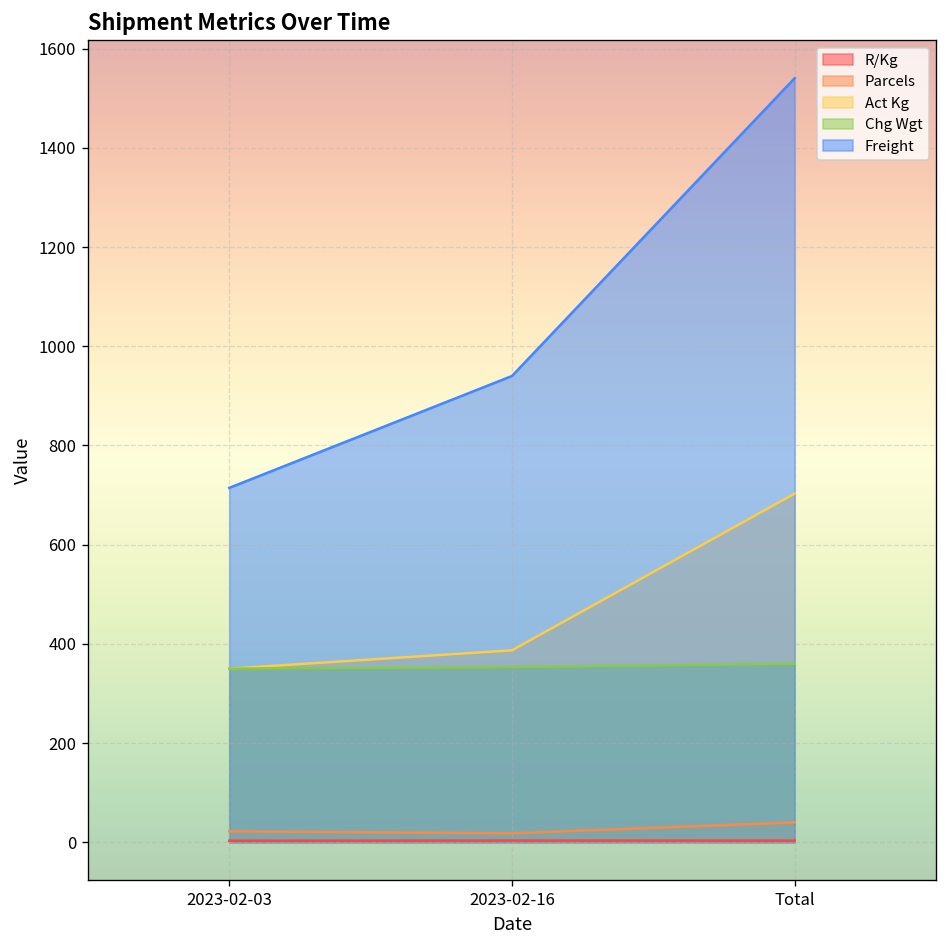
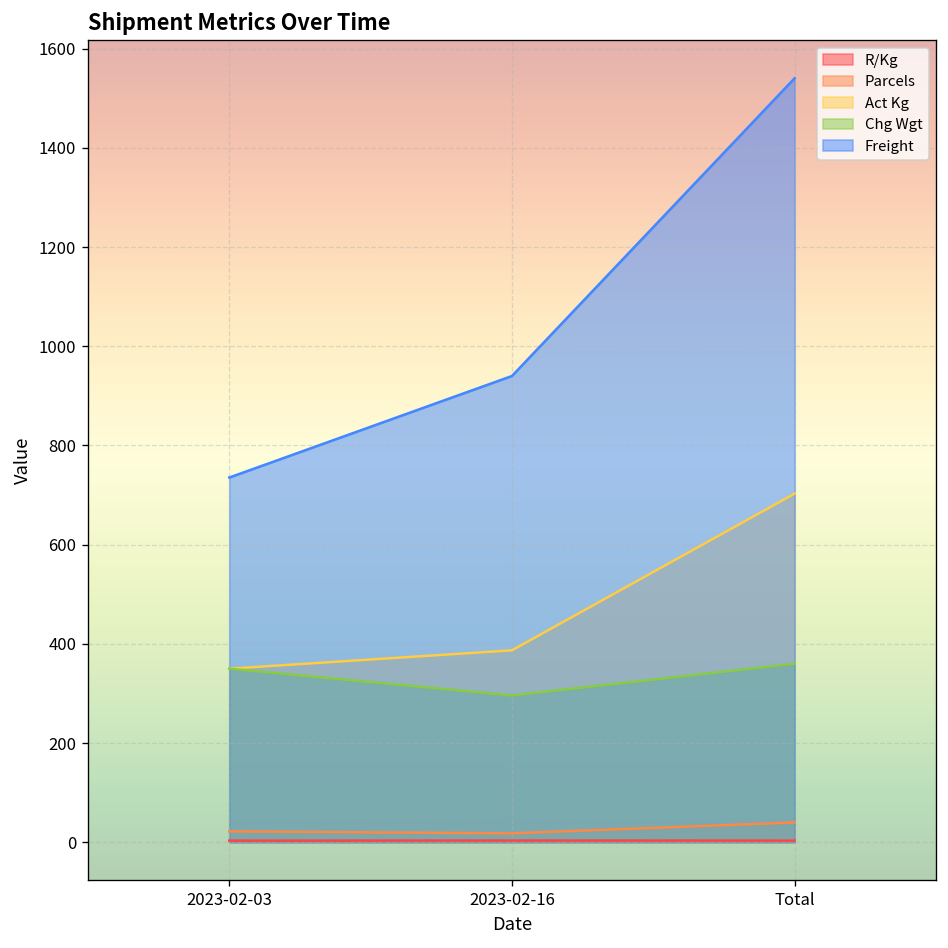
  {
    "Chg Wgt": {
-     "2023-02-16": 350,
+     "2023-02-16": 300,
      "Total": 360
    },
    "Freight": {
-     "2023-02-03": 710,
+     "2023-02-03": 740,
      "2023-02-16": 940,
      "Total": 1540
    }
  }
